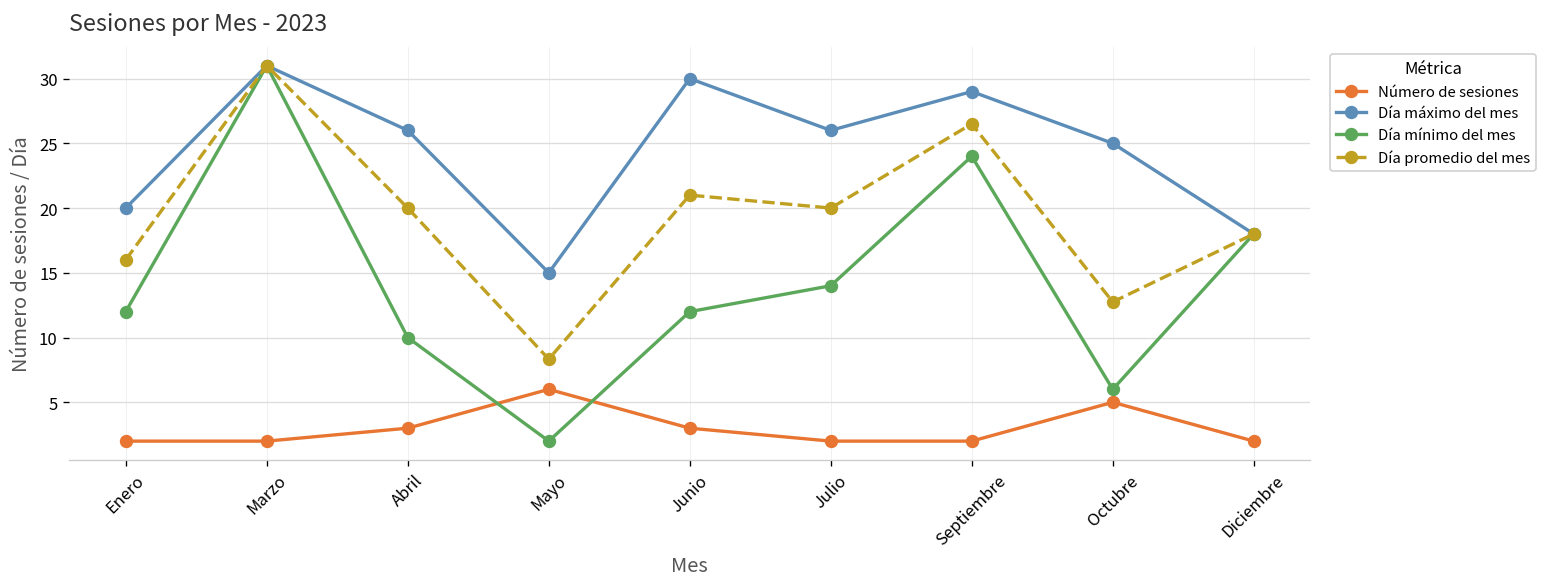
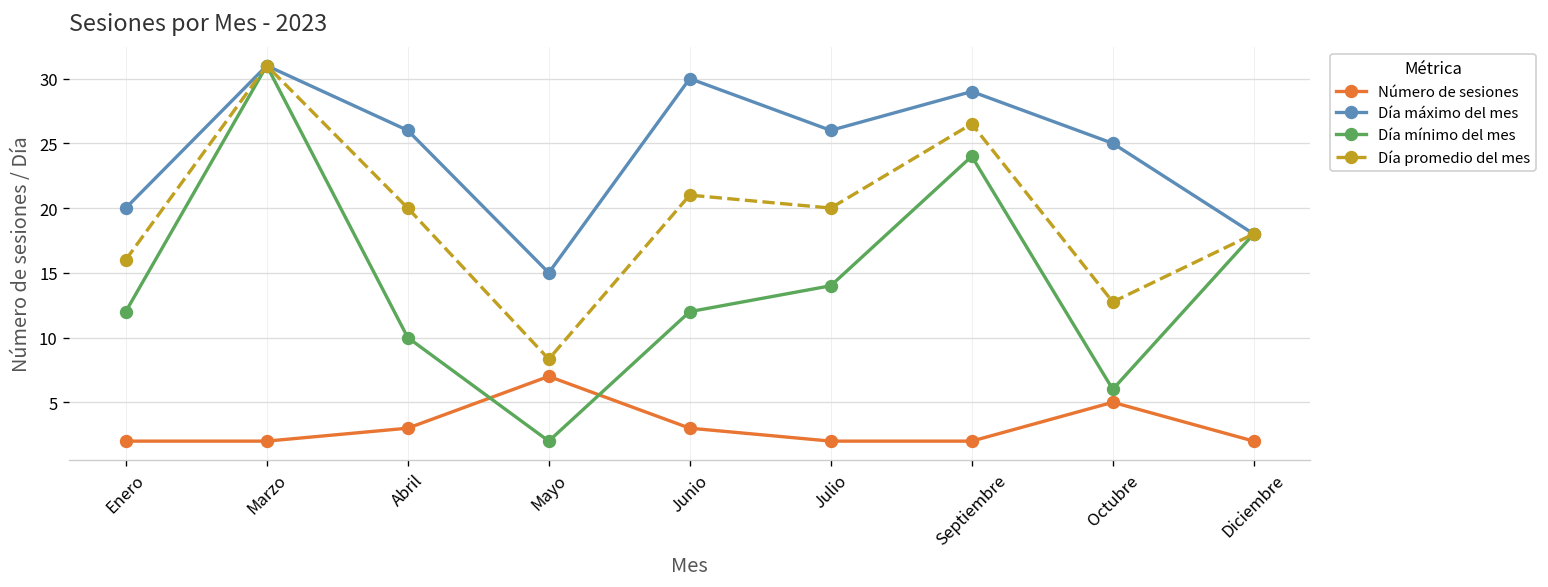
  {
    "Número de sesiones": {
      "Enero": 2,
      "Marzo": 2,
      "Abril": 3,
-     "Mayo": 6,
+     "Mayo": 7,
      "Junio": 3,
      "Julio": 2,
      "Septiembre": 2,
      "Octubre": 5,
      "Diciembre": 2
    },
    "Día máximo del mes": {
      "Enero": 20,
      "Abril": 26,
      "Mayo": 15,
      "Junio": 30,
      "Julio": 26,
      "Septiembre": 29,
      "Octubre": 25
    },
    "Día mínimo del mes": {
      "Enero": 12,
      "Abril": 10,
      "Mayo": 2,
      "Junio": 12,
      "Julio": 14,
      "Septiembre": 24,
      "Octubre": 6
    },
    "Día promedio del mes": {
      "Enero": 16,
      "Abril": 20,
      "Mayo": 8.3,
      "Junio": 21,
      "Julio": 20,
      "Septiembre": 26.5,
      "Octubre": 12.8
    }
  }
